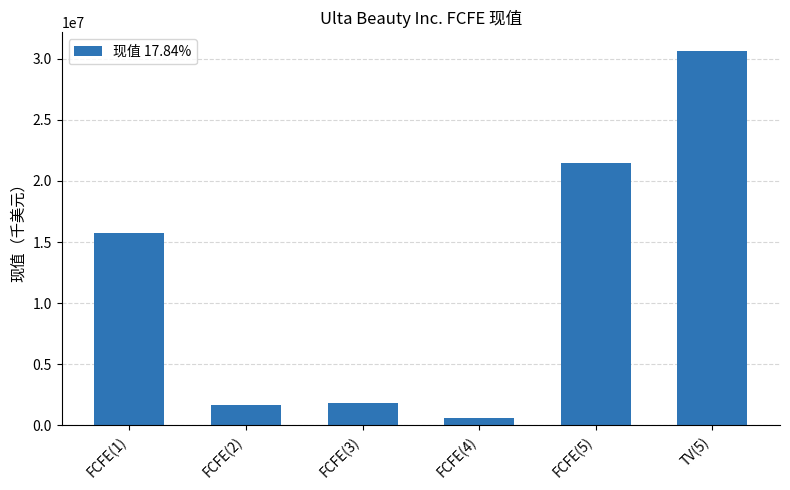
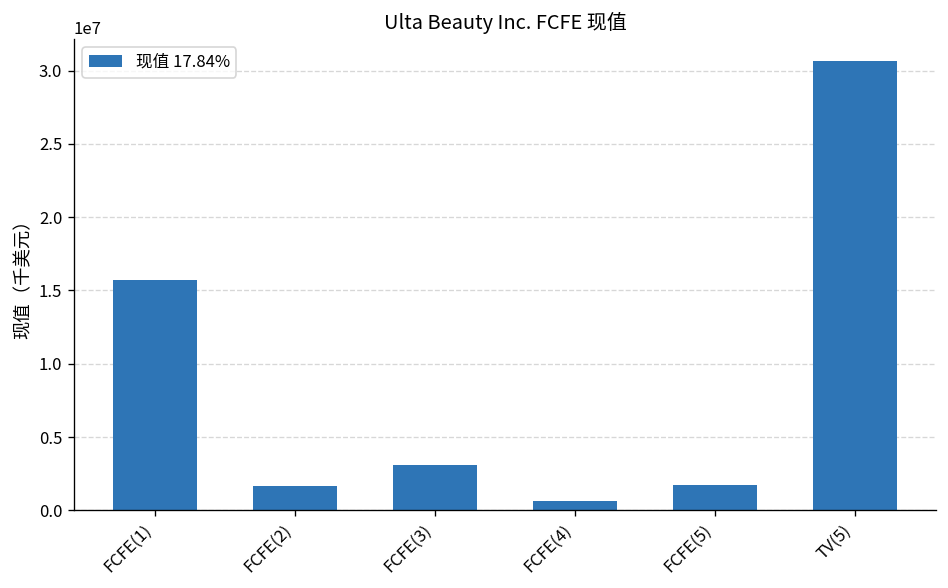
  {
    "FCFE(1)": 15700000,
    "FCFE(2)": 1700000,
-   "FCFE(3)": 1800000,
+   "FCFE(3)": 3100000,
    "FCFE(4)": 600000,
-   "FCFE(5)": 21400000,
+   "FCFE(5)": 1700000,
    "TV(5)": 30600000
  }
